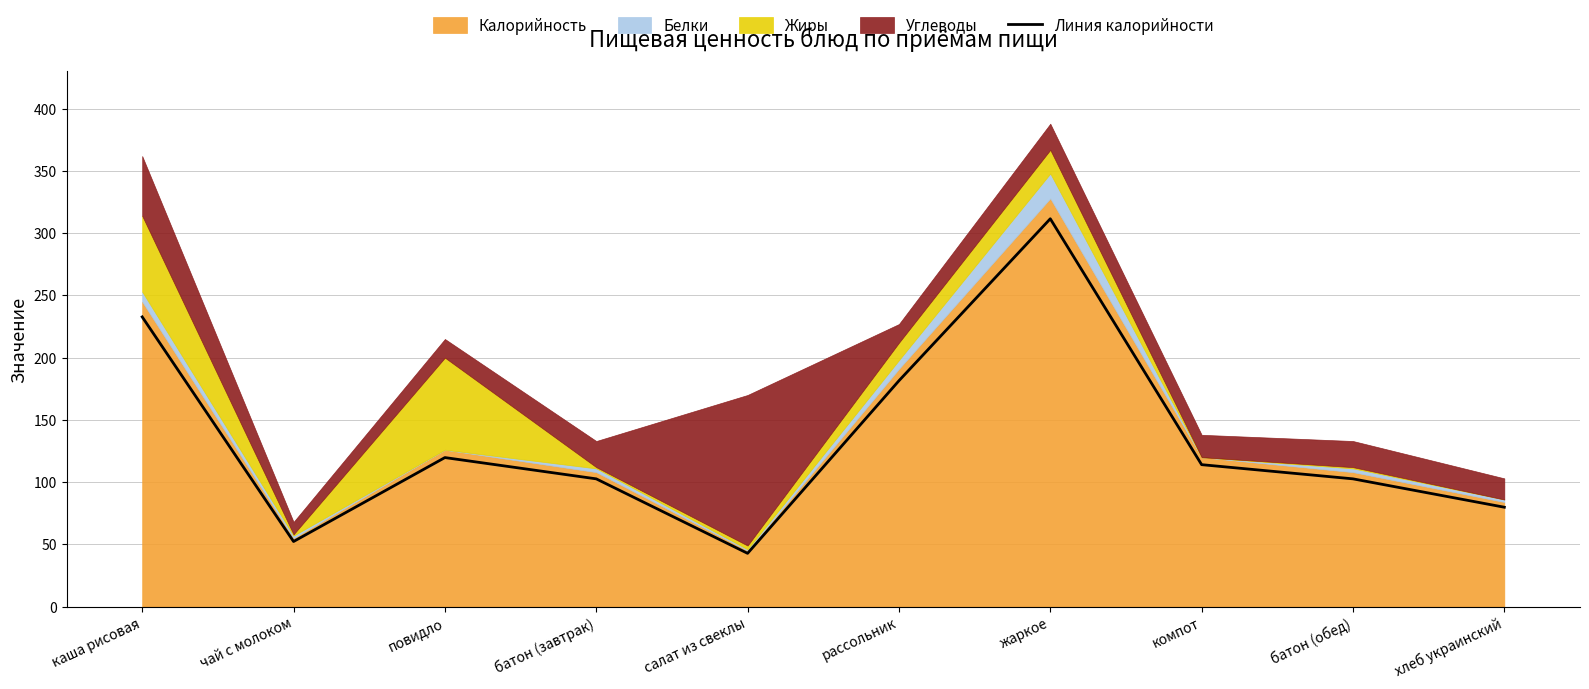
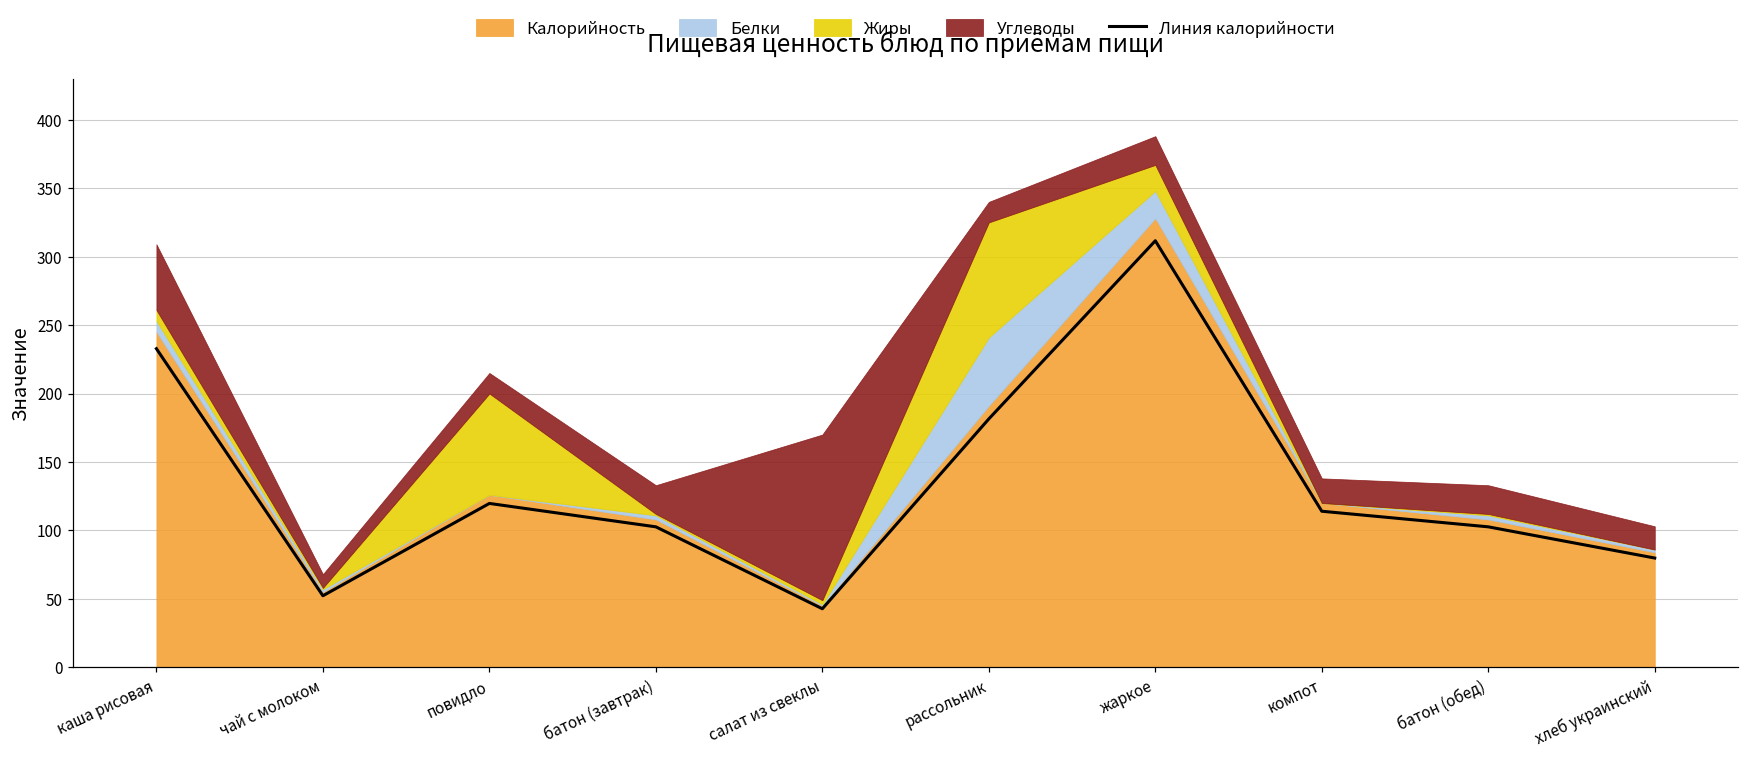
  {
    "Линия калорийности": {
      "каша рисовая": 233,
      "чай с молоком": 52,
      "повидло": 120,
      "батон (завтрак)": 103,
      "салат из свеклы": 43,
      "рассольник": 181,
      "жаркое": 312,
      "компот": 114,
      "батон (обед)": 103,
      "хлеб украинский": 80
    },
    "Калорийность": {
      "каша рисовая": 245,
      "батон (завтрак)": 108,
      "рассольник": 191,
      "жаркое": 328,
      "батон (обед)": 108
    },
    "Белки": {
      "каша рисовая": 8,
-     "рассольник": 7,
+     "рассольник": 50,
      "жаркое": 20
    },
    "Жиры": {
-     "каша рисовая": 61,
+     "каша рисовая": 8,
      "повидло": 74,
      "салат из свеклы": 3,
-     "рассольник": 14,
+     "рассольник": 84,
      "жаркое": 19
    },
    "Углеводы": {
      "каша рисовая": 48,
      "чай с молоком": 10,
      "повидло": 15,
      "батон (завтрак)": 21,
      "салат из свеклы": 121,
      "рассольник": 15,
      "жаркое": 21,
      "компот": 18,
      "батон (обед)": 21,
      "хлеб украинский": 17
    }
  }
